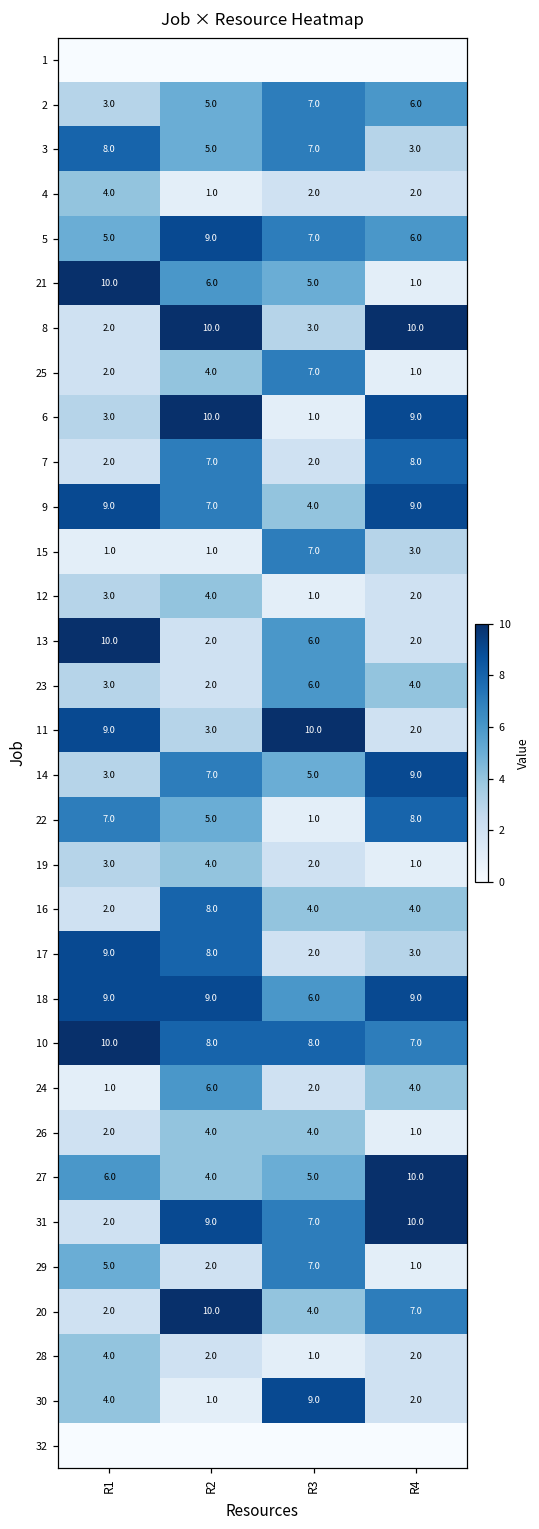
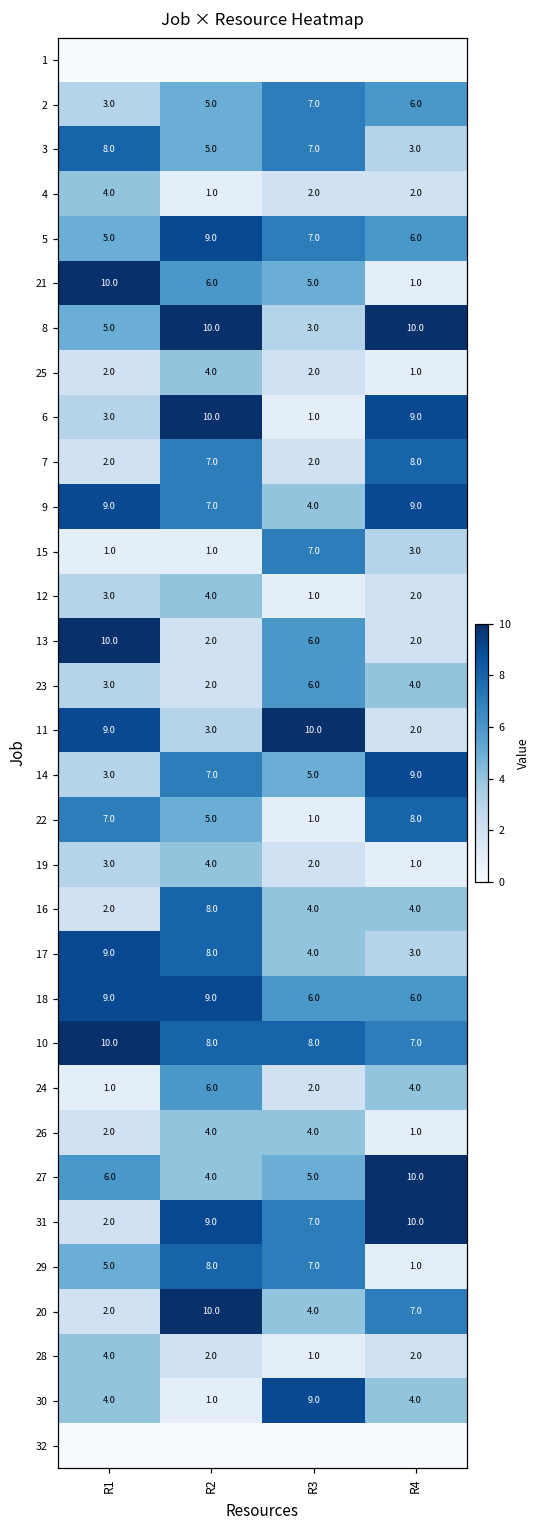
  {
    "2": {
      "R1": 3.0,
      "R2": 5.0,
      "R3": 7.0,
      "R4": 6.0
    },
    "3": {
      "R1": 8.0,
      "R2": 5.0,
      "R3": 7.0,
      "R4": 3.0
    },
    "4": {
      "R1": 4.0,
      "R2": 1.0,
      "R3": 2.0,
      "R4": 2.0
    },
    "5": {
      "R1": 5.0,
      "R2": 9.0,
      "R3": 7.0,
      "R4": 6.0
    },
    "21": {
      "R1": 10.0,
      "R2": 6.0,
      "R3": 5.0,
      "R4": 1.0
    },
    "8": {
-     "R1": 2.0,
+     "R1": 5.0,
      "R2": 10.0,
      "R3": 3.0,
      "R4": 10.0
    },
    "25": {
      "R1": 2.0,
      "R2": 4.0,
-     "R3": 7.0,
+     "R3": 2.0,
      "R4": 1.0
    },
    "6": {
      "R1": 3.0,
      "R2": 10.0,
      "R3": 1.0,
      "R4": 9.0
    },
    "7": {
      "R1": 2.0,
      "R2": 7.0,
      "R3": 2.0,
      "R4": 8.0
    },
    "9": {
      "R1": 9.0,
      "R2": 7.0,
      "R3": 4.0,
      "R4": 9.0
    },
    "15": {
      "R1": 1.0,
      "R2": 1.0,
      "R3": 7.0,
      "R4": 3.0
    },
    "12": {
      "R1": 3.0,
      "R2": 4.0,
      "R3": 1.0,
      "R4": 2.0
    },
    "13": {
      "R1": 10.0,
      "R2": 2.0,
      "R3": 6.0,
      "R4": 2.0
    },
    "23": {
      "R1": 3.0,
      "R2": 2.0,
      "R3": 6.0,
      "R4": 4.0
    },
    "11": {
      "R1": 9.0,
      "R2": 3.0,
      "R3": 10.0,
      "R4": 2.0
    },
    "14": {
      "R1": 3.0,
      "R2": 7.0,
      "R3": 5.0,
      "R4": 9.0
    },
    "22": {
      "R1": 7.0,
      "R2": 5.0,
      "R3": 1.0,
      "R4": 8.0
    },
    "19": {
      "R1": 3.0,
      "R2": 4.0,
      "R3": 2.0,
      "R4": 1.0
    },
    "16": {
      "R1": 2.0,
      "R2": 8.0,
      "R3": 4.0,
      "R4": 4.0
    },
    "17": {
      "R1": 9.0,
      "R2": 8.0,
-     "R3": 2.0,
+     "R3": 4.0,
      "R4": 3.0
    },
    "18": {
      "R1": 9.0,
      "R2": 9.0,
      "R3": 6.0,
-     "R4": 9.0
+     "R4": 6.0
    },
    "10": {
      "R1": 10.0,
      "R2": 8.0,
      "R3": 8.0,
      "R4": 7.0
    },
    "24": {
      "R1": 1.0,
      "R2": 6.0,
      "R3": 2.0,
      "R4": 4.0
    },
    "26": {
      "R1": 2.0,
      "R2": 4.0,
      "R3": 4.0,
      "R4": 1.0
    },
    "27": {
      "R1": 6.0,
      "R2": 4.0,
      "R3": 5.0,
      "R4": 10.0
    },
    "31": {
      "R1": 2.0,
      "R2": 9.0,
      "R3": 7.0,
      "R4": 10.0
    },
    "29": {
      "R1": 5.0,
-     "R2": 2.0,
+     "R2": 8.0,
      "R3": 7.0,
      "R4": 1.0
    },
    "20": {
      "R1": 2.0,
      "R2": 10.0,
      "R3": 4.0,
      "R4": 7.0
    },
    "28": {
      "R1": 4.0,
      "R2": 2.0,
      "R3": 1.0,
      "R4": 2.0
    },
    "30": {
      "R1": 4.0,
      "R2": 1.0,
      "R3": 9.0,
-     "R4": 2.0
+     "R4": 4.0
    }
  }
